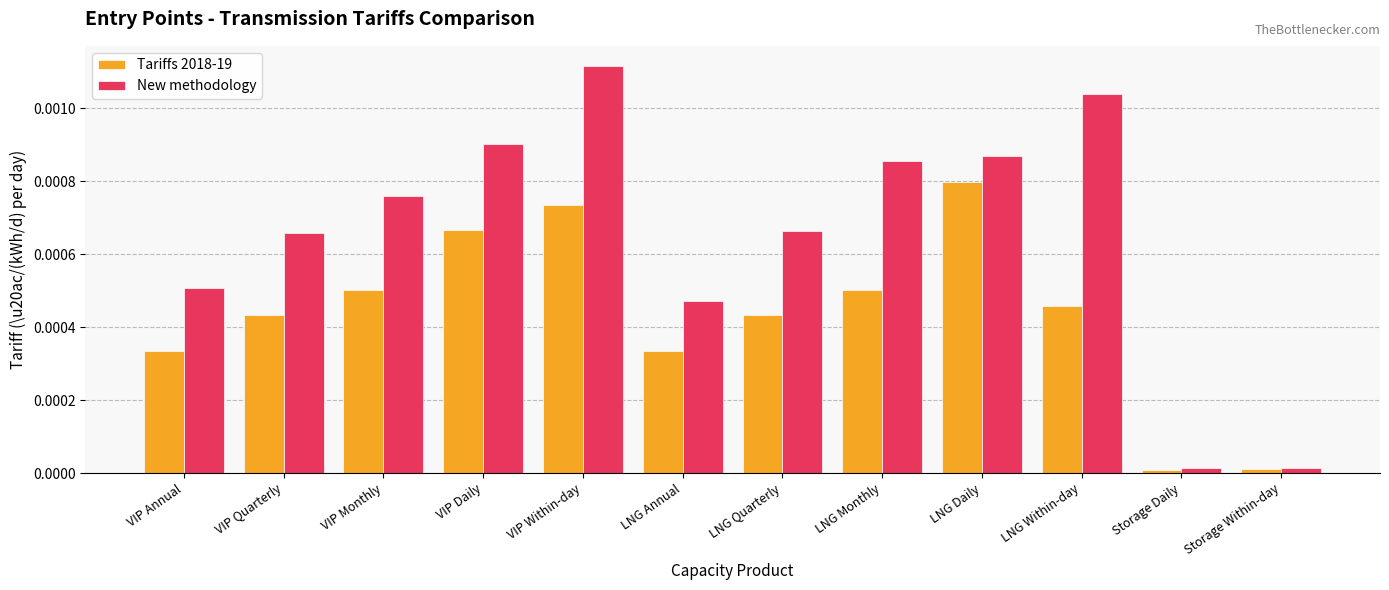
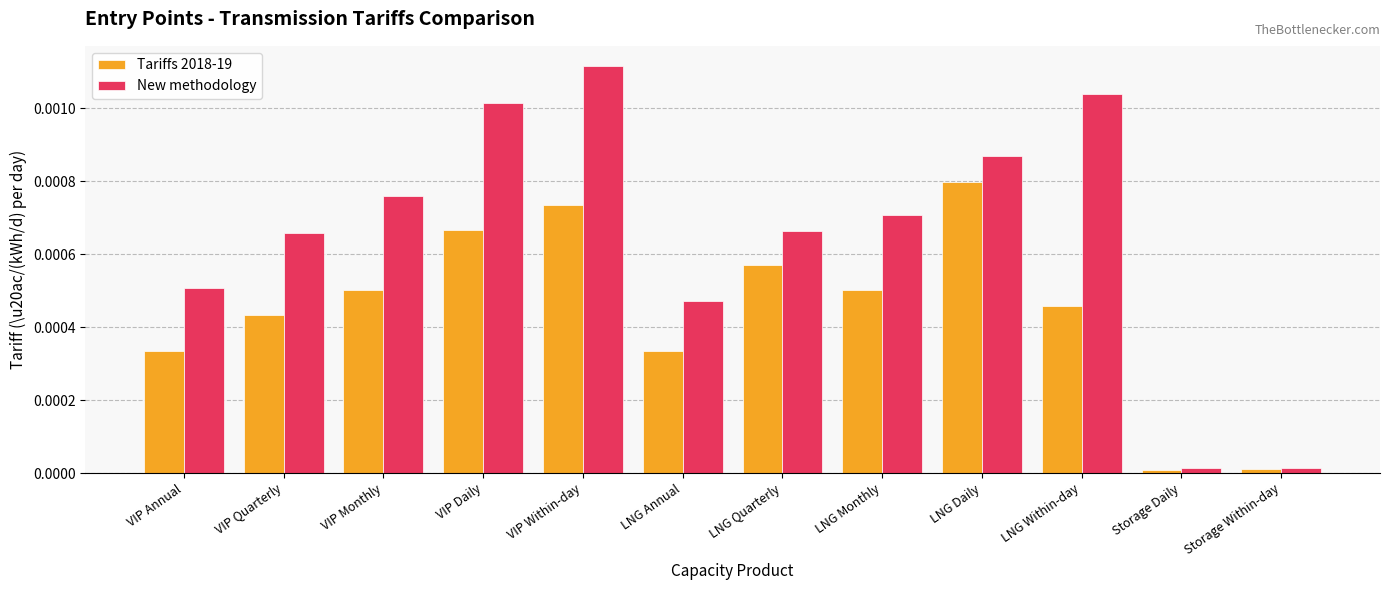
  {
    "Tariffs 2018-19": {
      "VIP Annual": 0.00033,
      "VIP Quarterly": 0.00043,
      "VIP Monthly": 0.00050,
      "VIP Daily": 0.00067,
      "VIP Within-day": 0.00073,
      "LNG Annual": 0.00033,
-     "LNG Quarterly": 0.00043,
+     "LNG Quarterly": 0.00057,
      "LNG Monthly": 0.00050,
      "LNG Daily": 0.00080,
      "LNG Within-day": 0.00046,
      "Storage Daily": 0.00001,
      "Storage Within-day": 0.00001
    },
    "New methodology": {
      "VIP Annual": 0.00051,
      "VIP Quarterly": 0.00066,
      "VIP Monthly": 0.00076,
-     "VIP Daily": 0.00090,
+     "VIP Daily": 0.00101,
      "VIP Within-day": 0.00112,
      "LNG Annual": 0.00047,
      "LNG Quarterly": 0.00066,
-     "LNG Monthly": 0.00086,
+     "LNG Monthly": 0.00071,
      "LNG Daily": 0.00087,
      "LNG Within-day": 0.00104,
      "Storage Daily": 0.00001,
      "Storage Within-day": 0.00001
    }
  }
